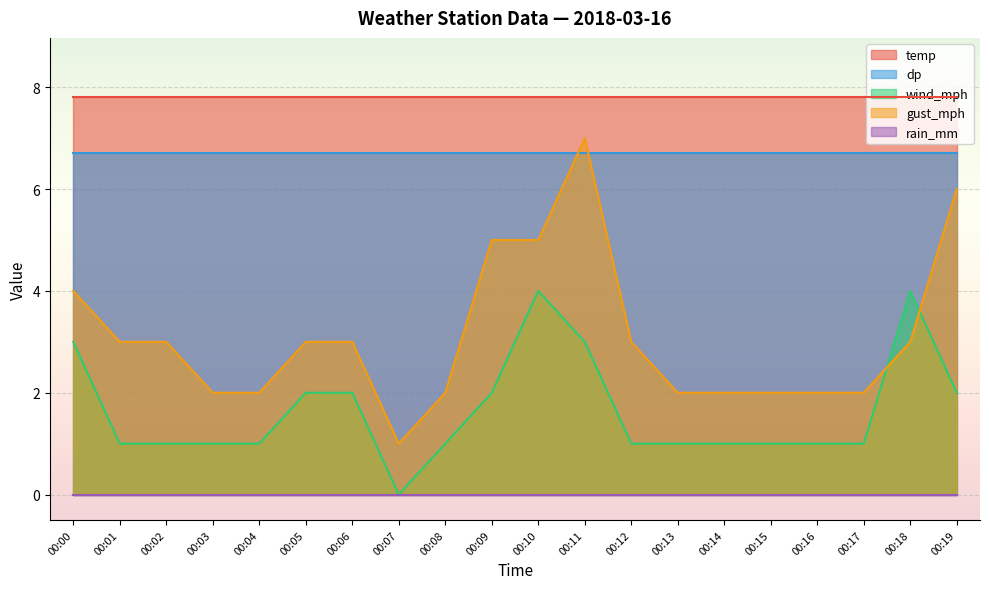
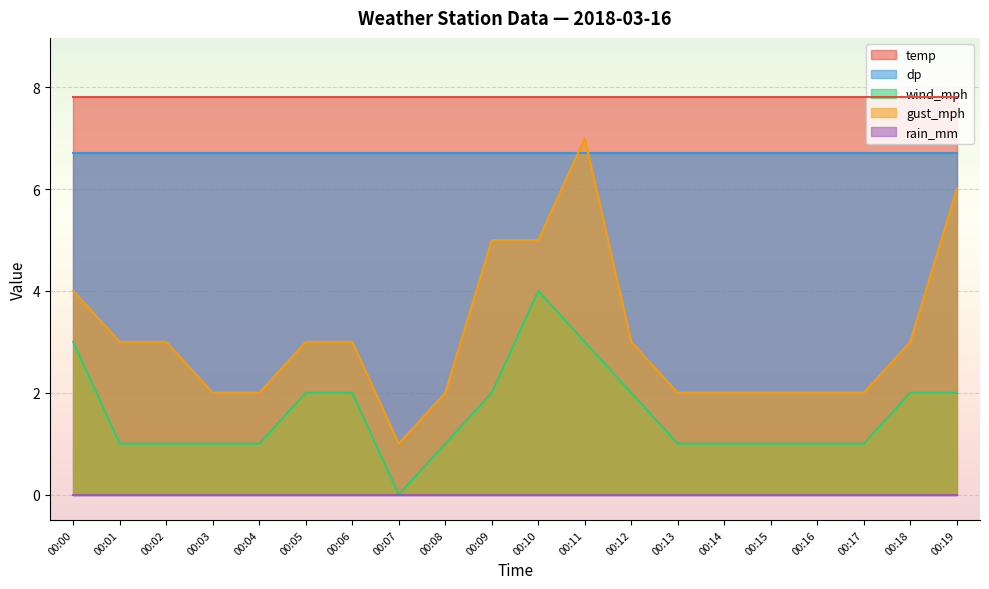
  {
    "temp": {
      "00:00": 7.8,
      "00:01": 7.8,
      "00:02": 7.8,
      "00:03": 7.8,
      "00:04": 7.8,
      "00:05": 7.8,
      "00:06": 7.8,
      "00:07": 7.8,
      "00:08": 7.8,
      "00:09": 7.8,
      "00:10": 7.8,
      "00:11": 7.8,
      "00:12": 7.8,
      "00:13": 7.8,
      "00:14": 7.8,
      "00:15": 7.8,
      "00:16": 7.8,
      "00:17": 7.8
    },
    "dp": {
      "00:00": 6.7,
      "00:01": 6.7,
      "00:02": 6.7,
      "00:03": 6.7,
      "00:04": 6.7,
      "00:05": 6.7,
      "00:06": 6.7,
      "00:07": 6.7,
      "00:08": 6.7,
      "00:09": 6.7,
      "00:10": 6.7,
      "00:11": 6.7,
      "00:12": 6.7,
      "00:13": 6.7,
      "00:14": 6.7,
      "00:15": 6.7,
      "00:16": 6.7,
      "00:17": 6.7,
      "00:18": 6.7,
      "00:19": 6.7
    },
    "wind_mph": {
      "00:00": 3,
      "00:01": 1,
      "00:02": 1,
      "00:03": 1,
      "00:04": 1,
      "00:05": 2,
      "00:06": 2,
      "00:08": 1,
      "00:09": 2,
      "00:10": 4,
      "00:11": 3,
-     "00:12": 1,
+     "00:12": 2,
      "00:13": 1,
      "00:14": 1,
      "00:15": 1,
      "00:16": 1,
      "00:17": 1,
-     "00:18": 4,
+     "00:18": 2,
      "00:19": 2
    },
    "gust_mph": {
      "00:00": 4,
      "00:01": 3,
      "00:02": 3,
      "00:03": 2,
      "00:04": 2,
      "00:05": 3,
      "00:06": 3,
      "00:07": 1,
      "00:08": 2,
      "00:09": 5,
      "00:10": 5,
      "00:11": 7,
      "00:12": 3,
      "00:13": 2,
      "00:14": 2,
      "00:15": 2,
      "00:16": 2,
      "00:17": 2,
      "00:18": 3,
      "00:19": 6
    },
    "rain_mm": {
      "00:00": 0,
      "00:01": 0,
      "00:02": 0,
      "00:03": 0,
      "00:04": 0,
      "00:05": 0,
      "00:06": 0,
      "00:08": 0,
      "00:09": 0,
      "00:10": 0,
      "00:11": 0,
      "00:12": 0,
      "00:13": 0,
      "00:14": 0,
      "00:15": 0,
      "00:16": 0,
      "00:17": 0,
      "00:18": 0,
      "00:19": 0
    }
  }
